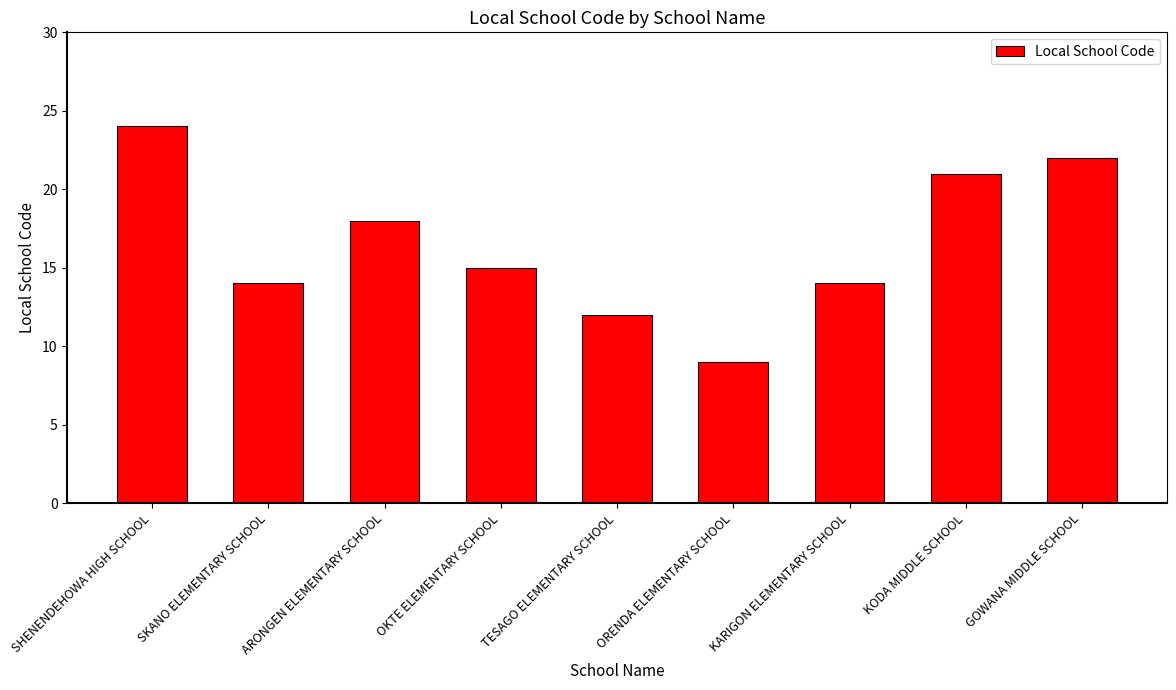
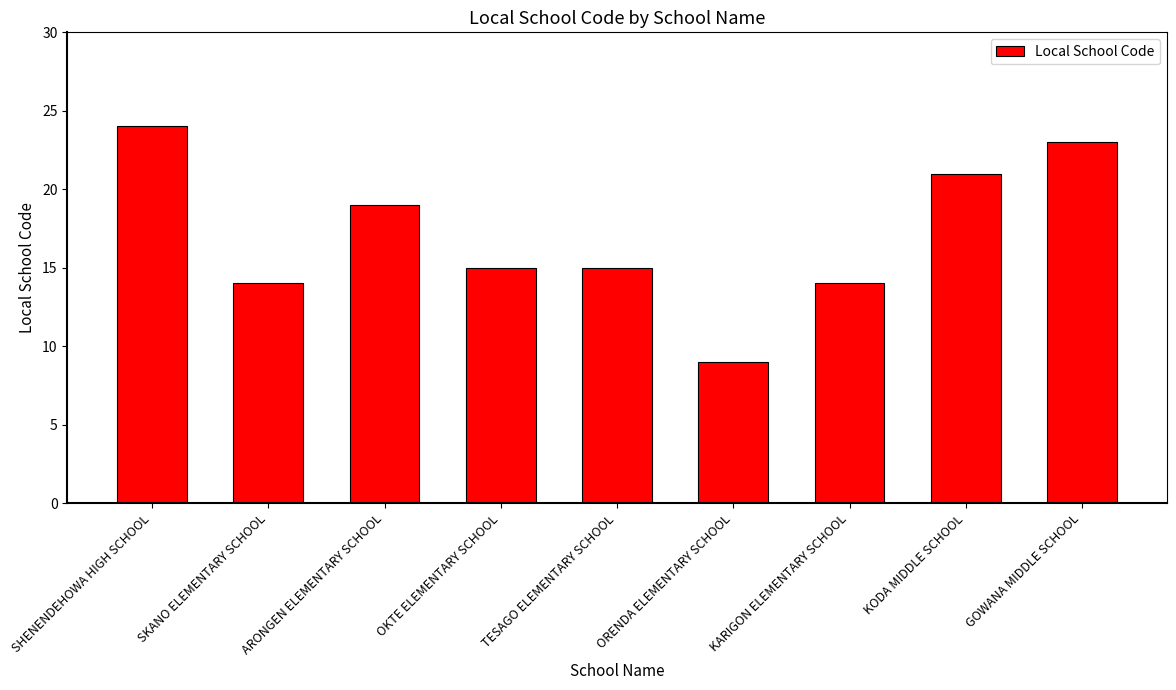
  {
    "SHENENDEHOWA HIGH SCHOOL": 24,
    "SKANO ELEMENTARY SCHOOL": 14,
-   "ARONGEN ELEMENTARY SCHOOL": 18,
+   "ARONGEN ELEMENTARY SCHOOL": 19,
    "OKTE ELEMENTARY SCHOOL": 15,
-   "TESAGO ELEMENTARY SCHOOL": 12,
+   "TESAGO ELEMENTARY SCHOOL": 15,
    "ORENDA ELEMENTARY SCHOOL": 9,
    "KARIGON ELEMENTARY SCHOOL": 14,
    "KODA MIDDLE SCHOOL": 21,
-   "GOWANA MIDDLE SCHOOL": 22
+   "GOWANA MIDDLE SCHOOL": 23
  }
